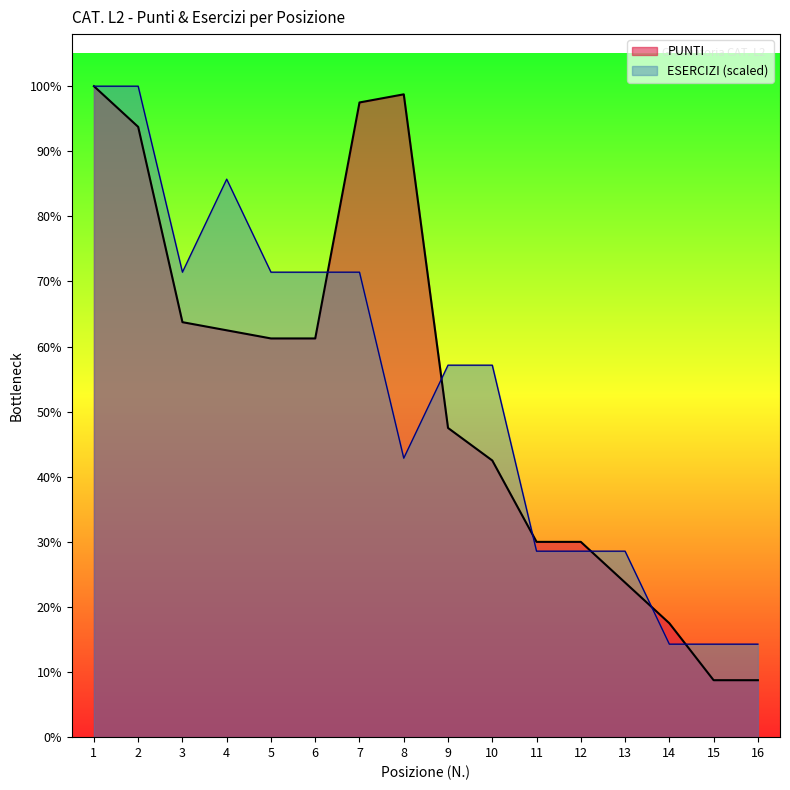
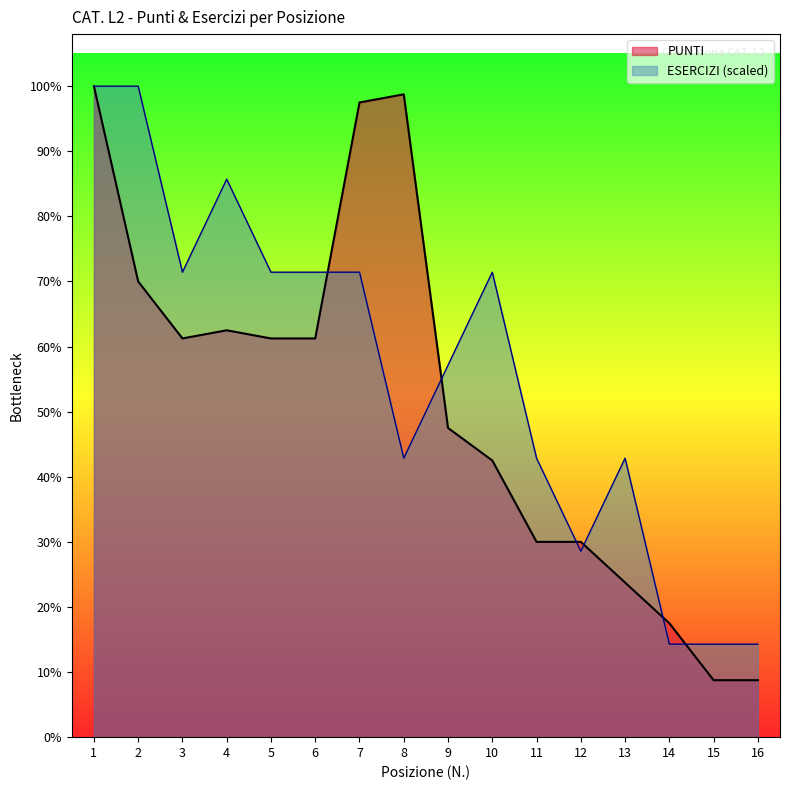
  {
    "PUNTI": {
-     "2": "94%",
-     "3": "64%",
+     "2": "70%",
+     "3": "61%",
      "4": "63%",
      "5": "61%",
      "6": "61%",
      "7": "98%",
      "8": "99%",
      "9": "48%",
      "10": "43%",
      "11": "30%",
      "12": "30%",
      "13": "24%",
      "14": "18%",
      "15": "9%",
      "16": "9%"
    },
    "ESERCIZI (scaled)": {
      "2": "100%",
      "3": "71%",
      "4": "86%",
      "5": "71%",
      "6": "71%",
      "7": "71%",
      "8": "43%",
      "9": "57%",
-     "10": "57%",
-     "11": "29%",
+     "10": "71%",
+     "11": "43%",
      "12": "29%",
-     "13": "29%",
+     "13": "43%",
      "14": "14%",
      "15": "14%",
      "16": "14%"
    }
  }
